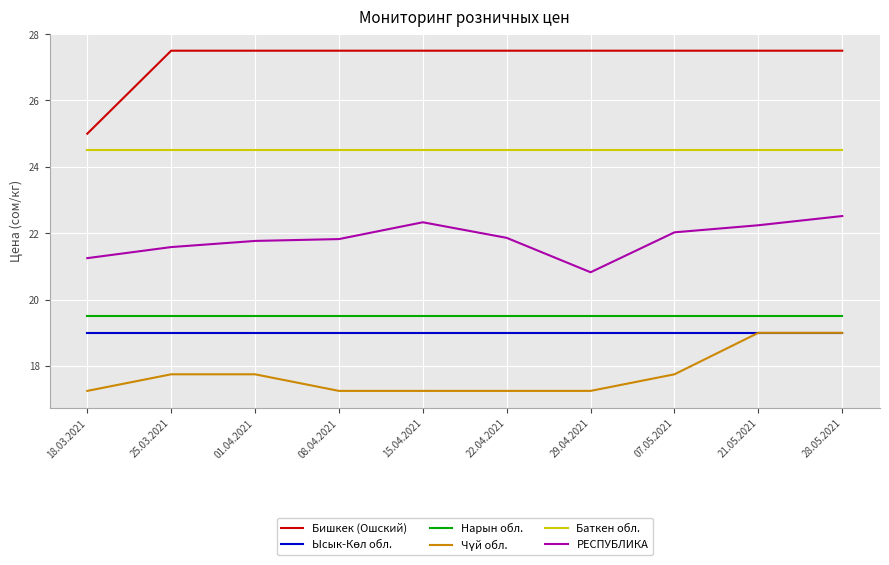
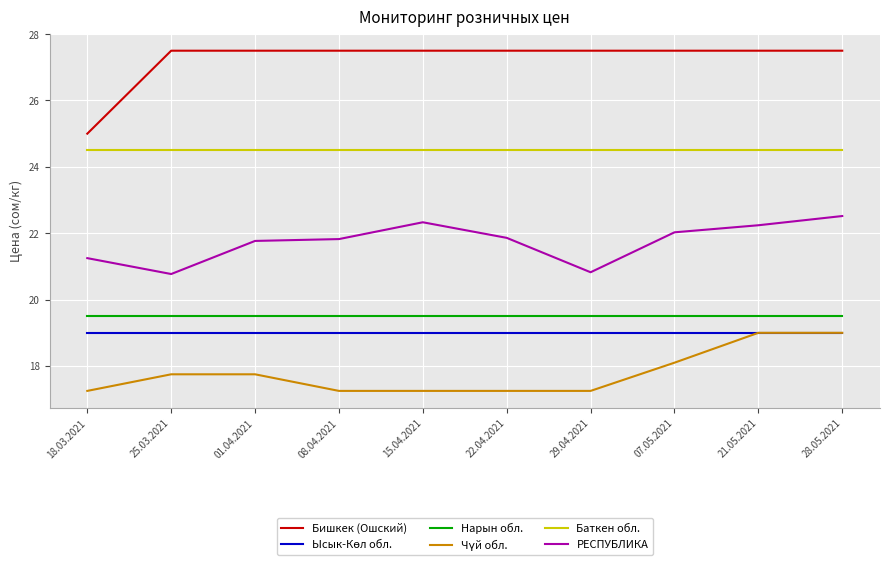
  {
    "Бишкек (Ошский)": {
      "18.03.2021": 25.0,
      "25.03.2021": 27.5,
      "01.04.2021": 27.5,
      "08.04.2021": 27.5,
      "15.04.2021": 27.5,
      "22.04.2021": 27.5,
      "29.04.2021": 27.5,
      "07.05.2021": 27.5,
      "21.05.2021": 27.5,
      "28.05.2021": 27.5
    },
    "Ысык-Көл обл.": {
      "18.03.2021": 19.0,
      "25.03.2021": 19.0,
      "01.04.2021": 19.0,
      "08.04.2021": 19.0,
      "15.04.2021": 19.0,
      "22.04.2021": 19.0,
      "29.04.2021": 19.0,
      "07.05.2021": 19.0
    },
    "Нарын обл.": {
      "18.03.2021": 19.5,
      "25.03.2021": 19.5,
      "01.04.2021": 19.5,
      "08.04.2021": 19.5,
      "15.04.2021": 19.5,
      "22.04.2021": 19.5,
      "29.04.2021": 19.5,
      "07.05.2021": 19.5,
      "21.05.2021": 19.5,
      "28.05.2021": 19.5
    },
    "Чүй обл.": {
      "18.03.2021": 17.3,
      "25.03.2021": 17.8,
      "01.04.2021": 17.8,
      "08.04.2021": 17.3,
      "15.04.2021": 17.3,
      "22.04.2021": 17.3,
      "29.04.2021": 17.3,
-     "07.05.2021": 17.8
+     "07.05.2021": 18.1
    },
    "Баткен обл.": {
      "18.03.2021": 24.5,
      "25.03.2021": 24.5,
      "01.04.2021": 24.5,
      "08.04.2021": 24.5,
      "15.04.2021": 24.5,
      "22.04.2021": 24.5,
      "29.04.2021": 24.5,
      "07.05.2021": 24.5,
      "21.05.2021": 24.5,
      "28.05.2021": 24.5
    },
    "РЕСПУБЛИКА": {
      "18.03.2021": 21.3,
-     "25.03.2021": 21.6,
+     "25.03.2021": 20.8,
      "01.04.2021": 21.8,
      "08.04.2021": 21.8,
      "15.04.2021": 22.3,
      "22.04.2021": 21.9,
      "29.04.2021": 20.8,
      "07.05.2021": 22.0,
      "21.05.2021": 22.2,
      "28.05.2021": 22.5
    }
  }
